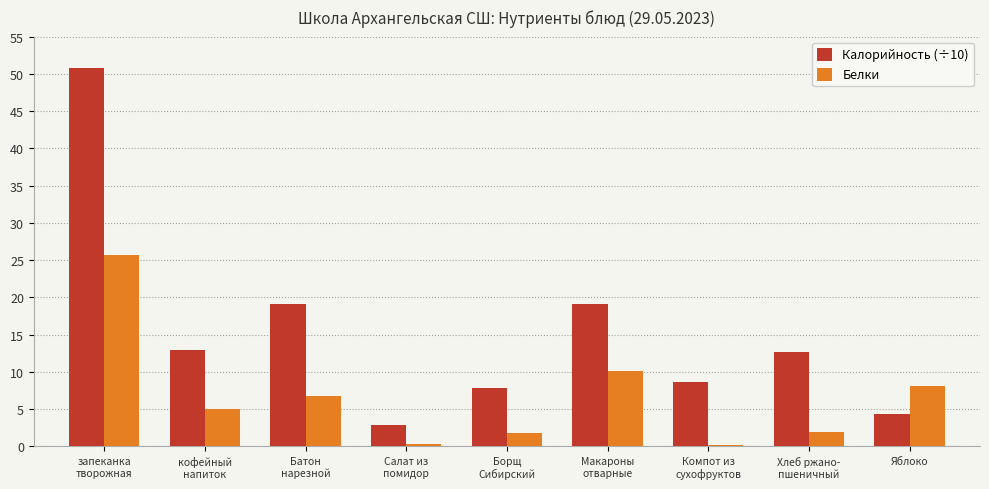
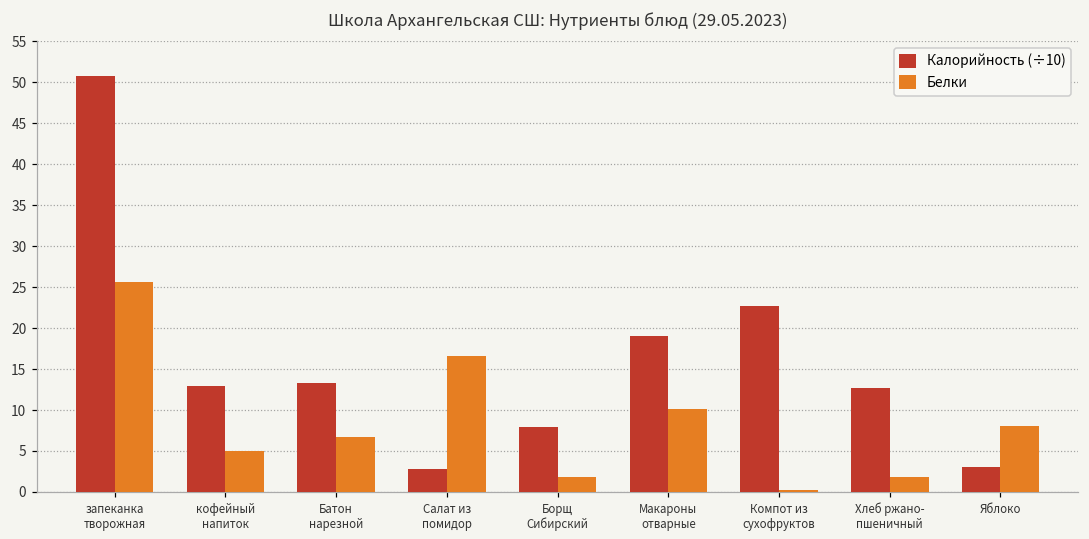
  {
    "Калорийность (÷10)": {
      "запеканка творожная": 51,
      "кофейный напиток": 13,
-     "Батон нарезной": 19,
+     "Батон нарезной": 13,
      "Салат из помидор": 3,
      "Борщ Сибирский": 8,
      "Макароны отварные": 19,
-     "Компот из сухофруктов": 9,
+     "Компот из сухофруктов": 23,
      "Хлеб ржано- пшеничный": 13,
-     "Яблоко": 4
+     "Яблоко": 3
    },
    "Белки": {
      "запеканка творожная": 26,
      "кофейный напиток": 5,
      "Батон нарезной": 7,
-     "Салат из помидор": 0,
+     "Салат из помидор": 17,
      "Борщ Сибирский": 2,
      "Макароны отварные": 10,
      "Хлеб ржано- пшеничный": 2,
      "Яблоко": 8
    }
  }
